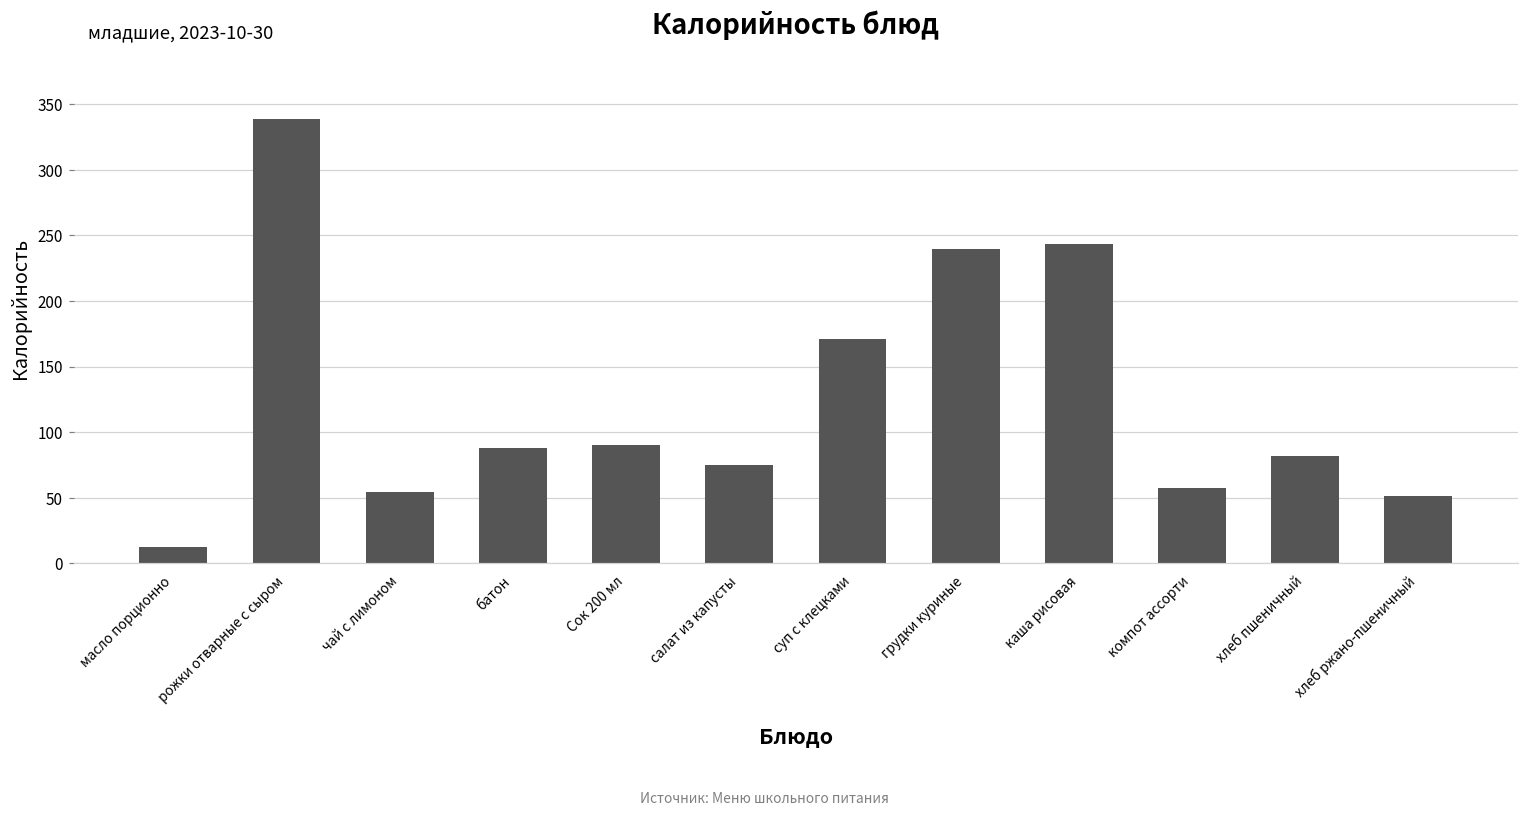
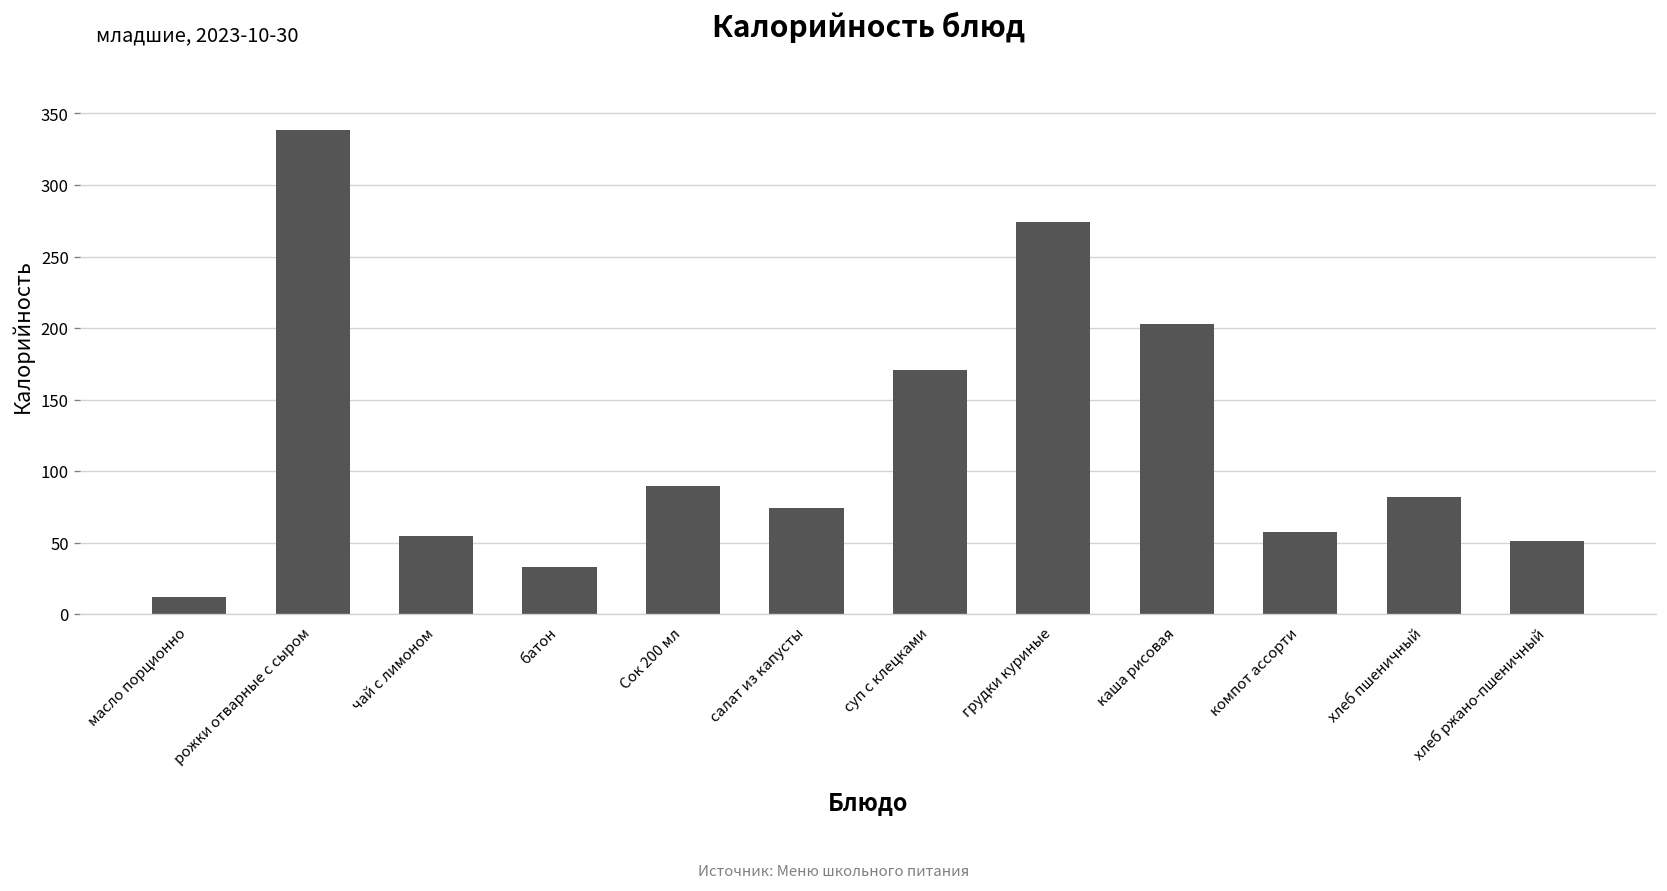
  {
    "масло порционно": 12,
    "рожки отварные с сыром": 339,
    "чай с лимоном": 55,
-   "батон": 88,
+   "батон": 33,
    "Сок 200 мл": 90,
    "салат из капусты": 75,
    "суп с клецками": 171,
-   "грудки куриные": 240,
-   "каша рисовая": 243,
+   "грудки куриные": 274,
+   "каша рисовая": 203,
    "компот ассорти": 57,
    "хлеб пшеничный": 82,
    "хлеб ржано-пшеничный": 51
  }
